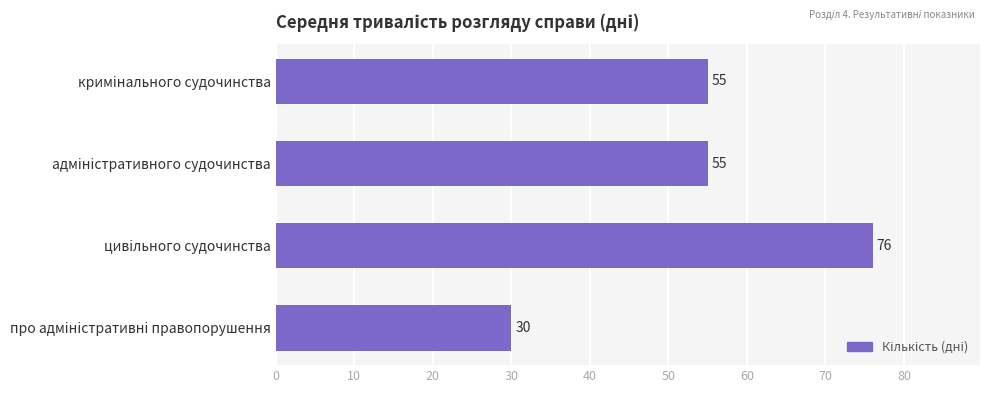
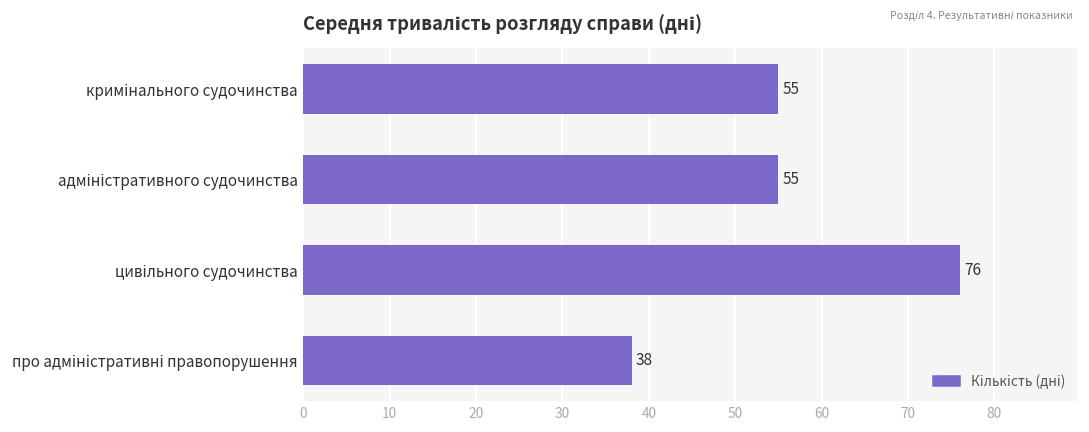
  {
    "кримінального судочинства": 55,
    "адміністративного судочинства": 55,
    "цивільного судочинства": 76,
-   "про адміністративні правопорушення": 30
+   "про адміністративні правопорушення": 38
  }
